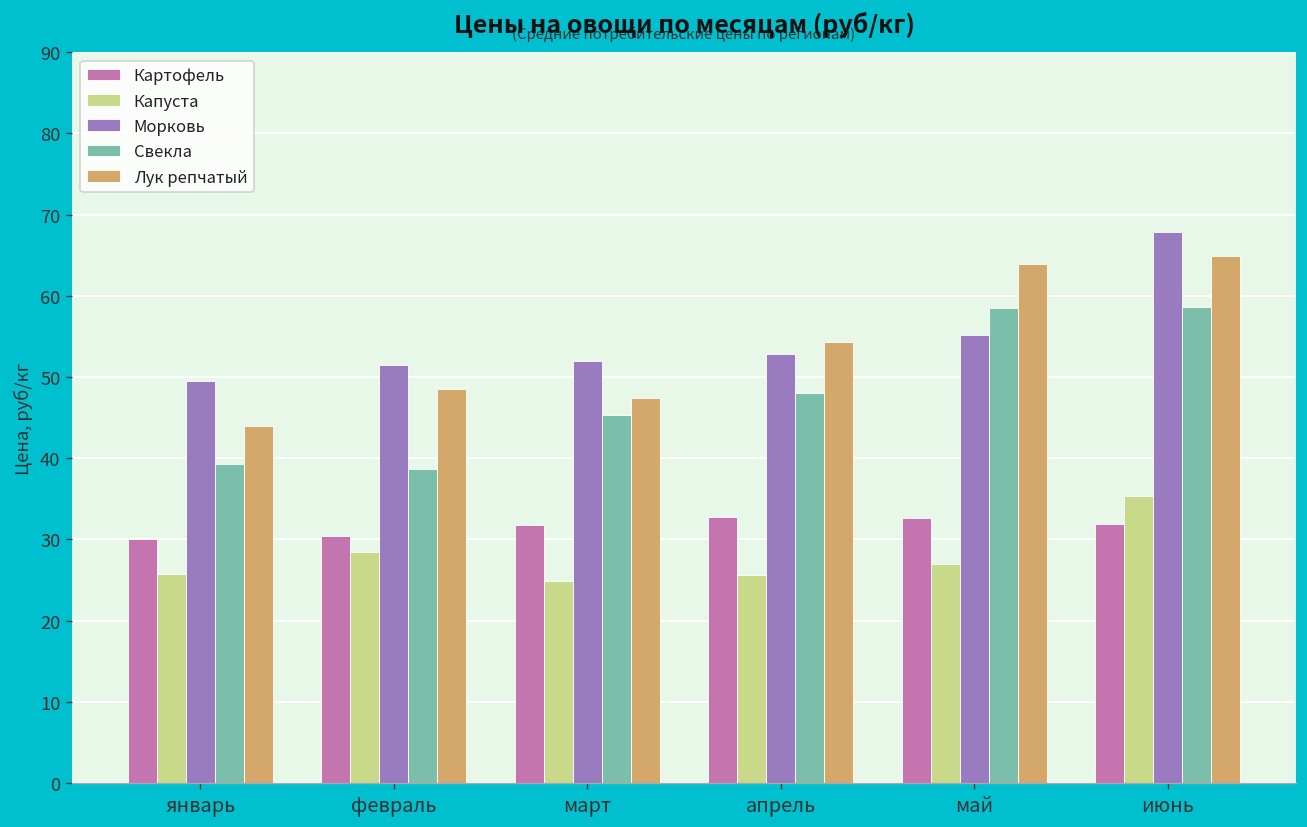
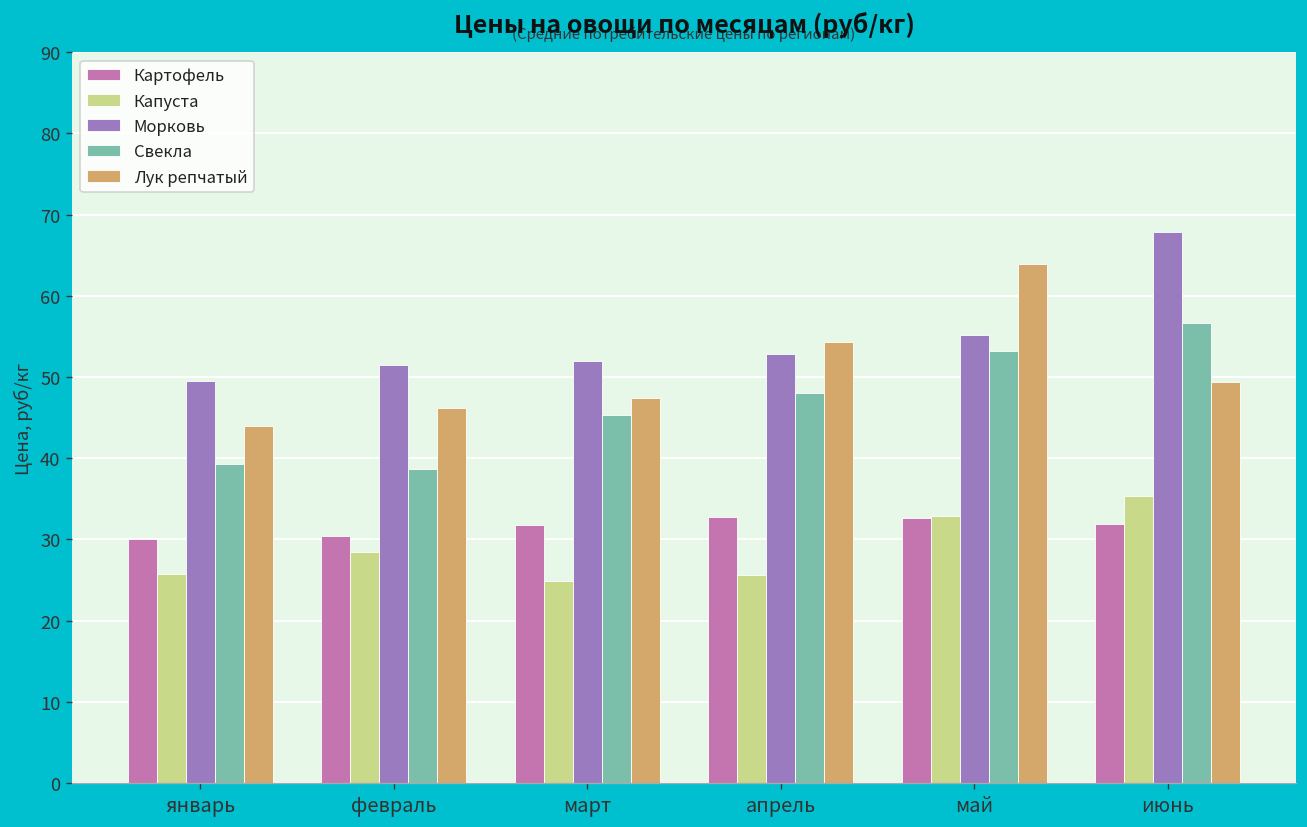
  {
    "Капуста": {
      "январь": 26,
      "февраль": 28,
      "март": 25,
      "апрель": 26,
-     "май": 27,
+     "май": 33,
      "июнь": 35
    },
    "Свекла": {
      "январь": 39,
      "февраль": 39,
      "март": 45,
      "апрель": 48,
-     "май": 59,
-     "июнь": 59
+     "май": 53,
+     "июнь": 57
    },
    "Лук репчатый": {
      "январь": 44,
-     "февраль": 48,
+     "февраль": 46,
      "март": 47,
      "апрель": 54,
      "май": 64,
-     "июнь": 65
+     "июнь": 49
    }
  }
